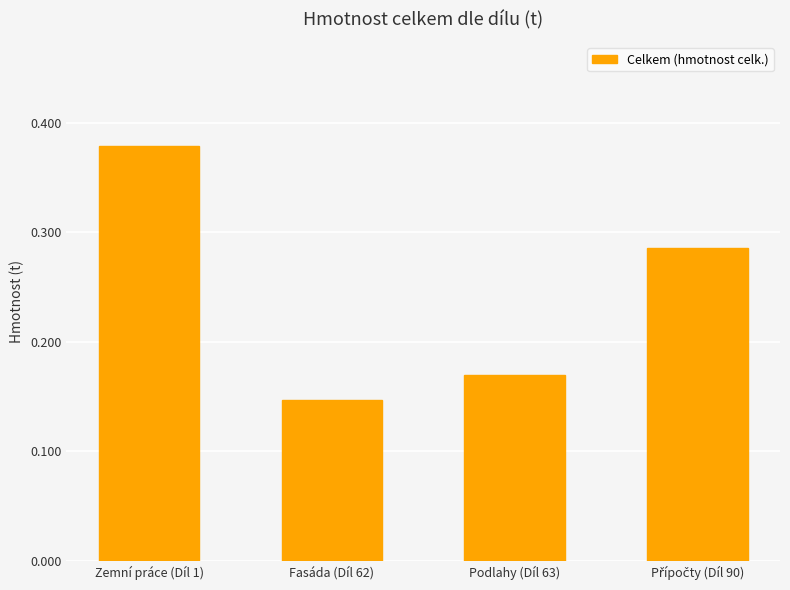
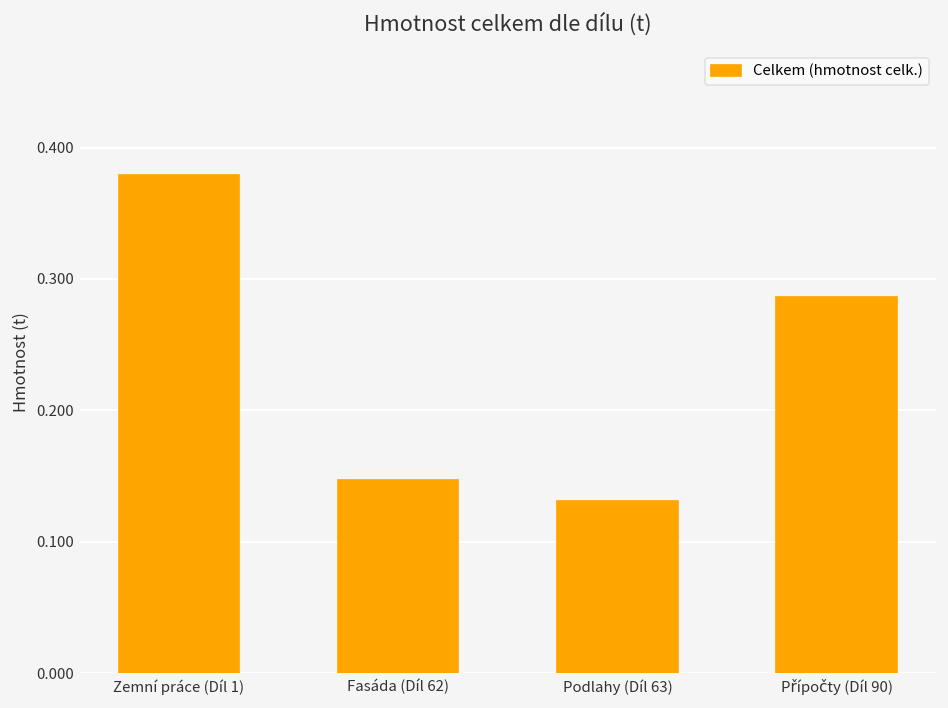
  {
    "Zemní práce (Díl 1)": 0.379,
    "Fasáda (Díl 62)": 0.147,
-   "Podlahy (Díl 63)": 0.170,
+   "Podlahy (Díl 63)": 0.131,
    "Přípočty (Díl 90)": 0.286
  }
